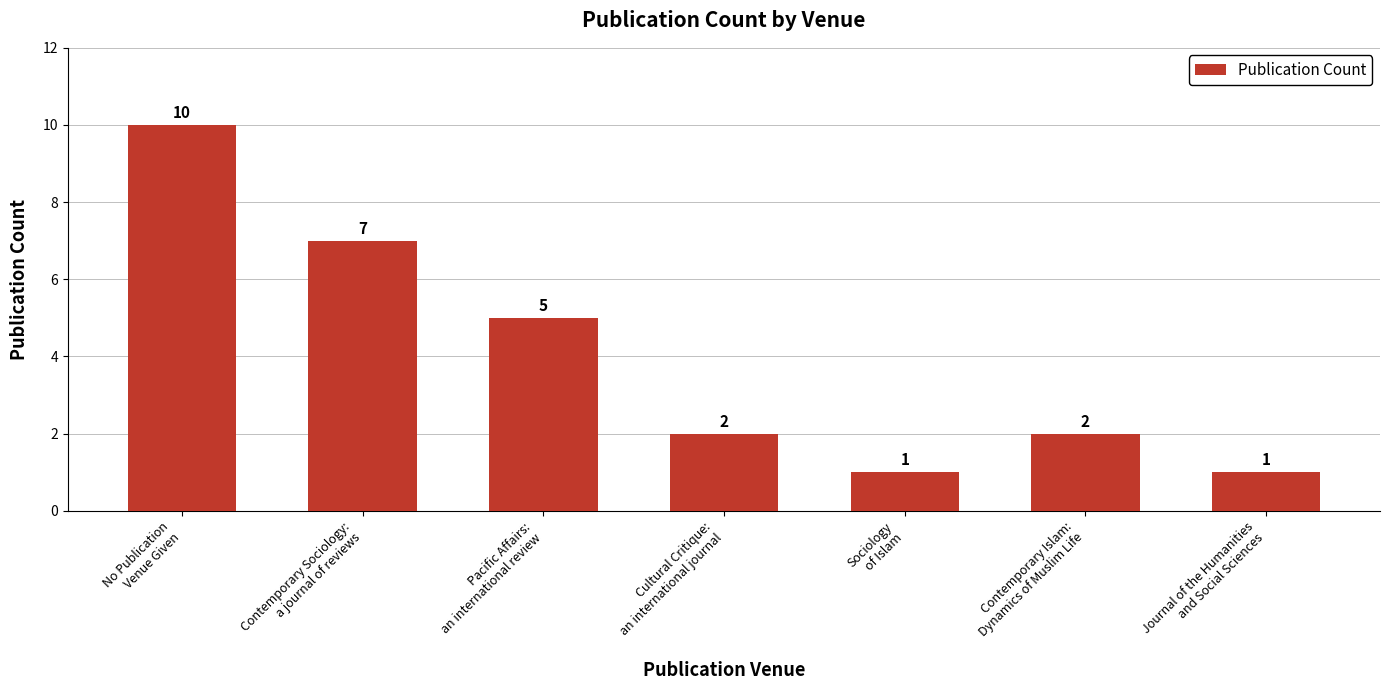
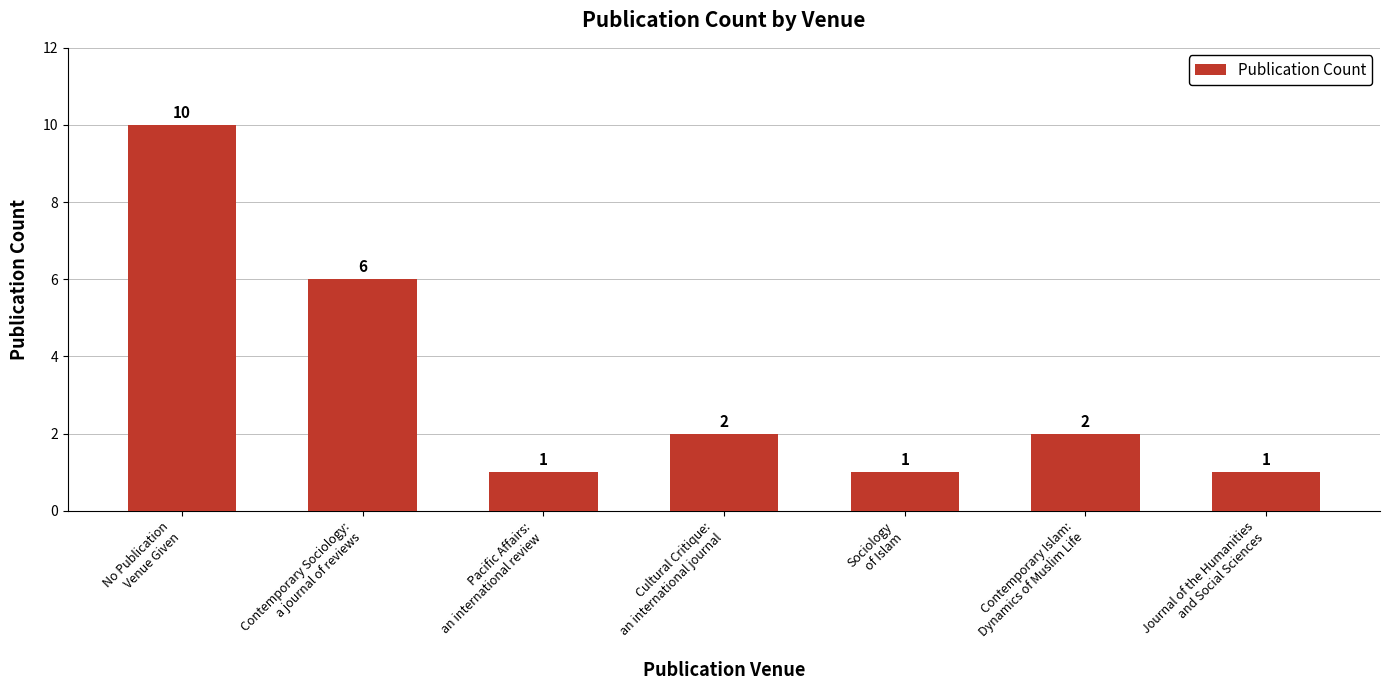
  {
    "No Publication Venue Given": 10,
-   "Contemporary Sociology: a journal of reviews": 7,
-   "Pacific Affairs: an international review": 5,
+   "Contemporary Sociology: a journal of reviews": 6,
+   "Pacific Affairs: an international review": 1,
    "Cultural Critique: an international journal": 2,
    "Sociology of Islam": 1,
    "Contemporary Islam: Dynamics of Muslim Life": 2,
    "Journal of the Humanities and Social Sciences": 1
  }
